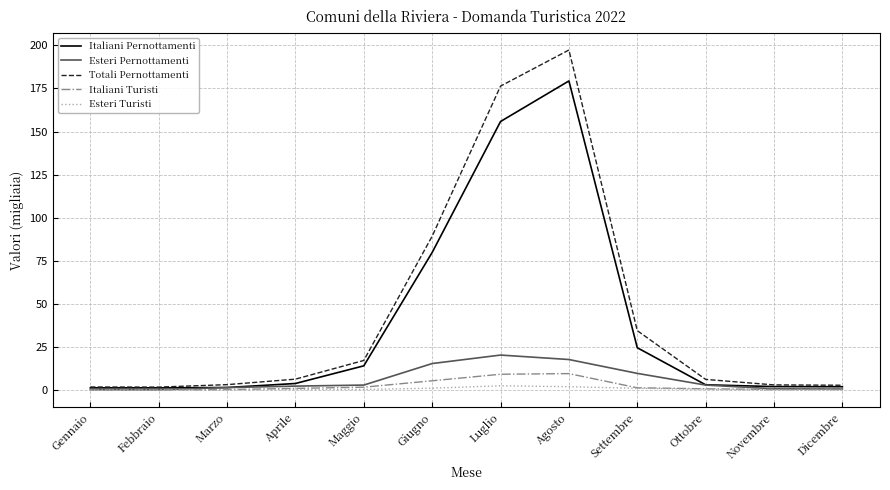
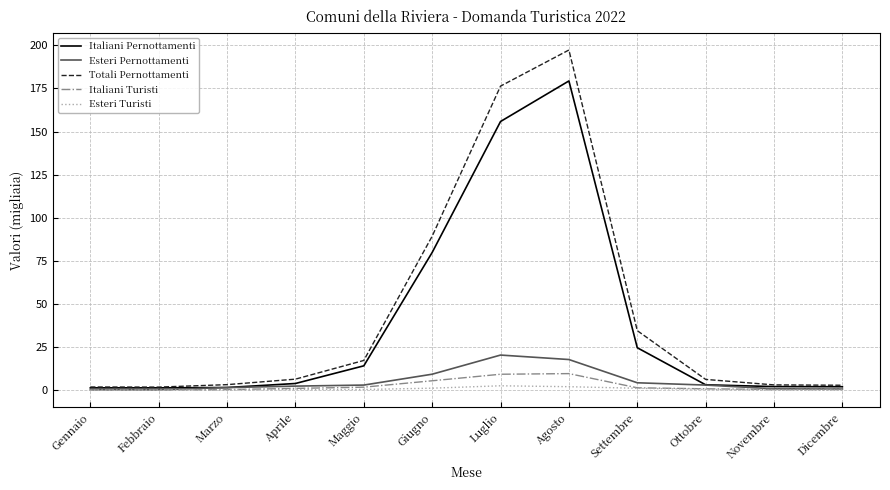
  {
    "Esteri Pernottamenti": {
-     "Giugno": 16,
+     "Giugno": 9,
      "Luglio": 21,
      "Agosto": 18,
-     "Settembre": 10
+     "Settembre": 4
    }
  }
